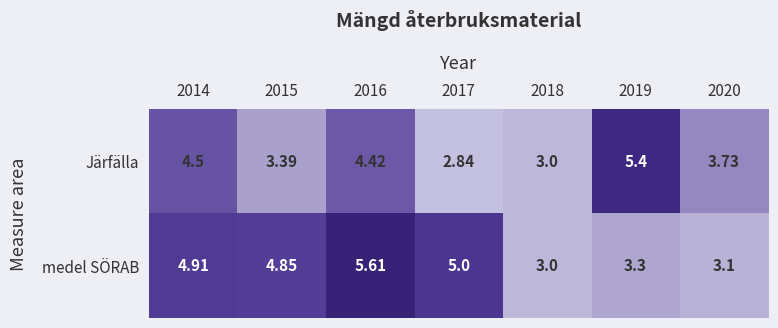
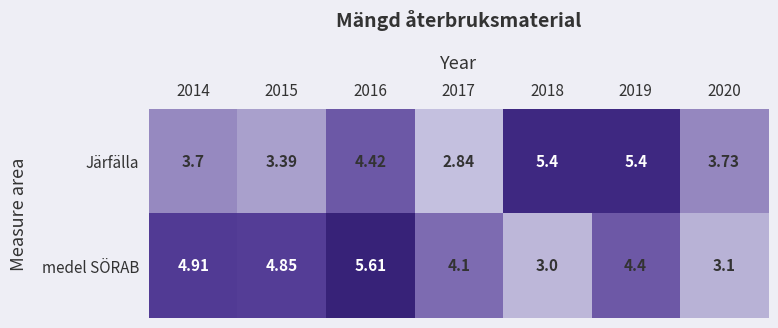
  {
    "Järfälla": {
-     "2014": 4.5,
+     "2014": 3.7,
      "2015": 3.39,
      "2016": 4.42,
      "2017": 2.84,
-     "2018": 3.0,
+     "2018": 5.4,
      "2019": 5.4,
      "2020": 3.73
    },
    "medel SÖRAB": {
      "2014": 4.91,
      "2015": 4.85,
      "2016": 5.61,
-     "2017": 5.0,
+     "2017": 4.1,
      "2018": 3.0,
-     "2019": 3.3,
+     "2019": 4.4,
      "2020": 3.1
    }
  }
